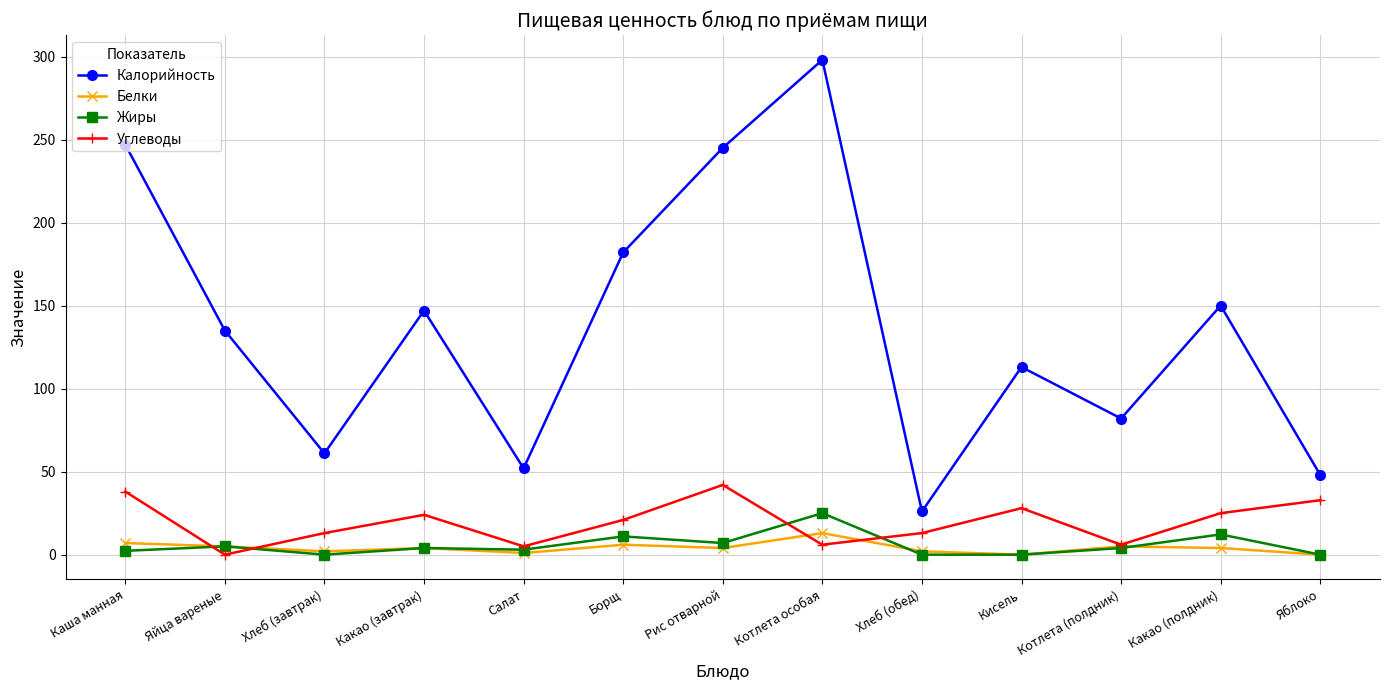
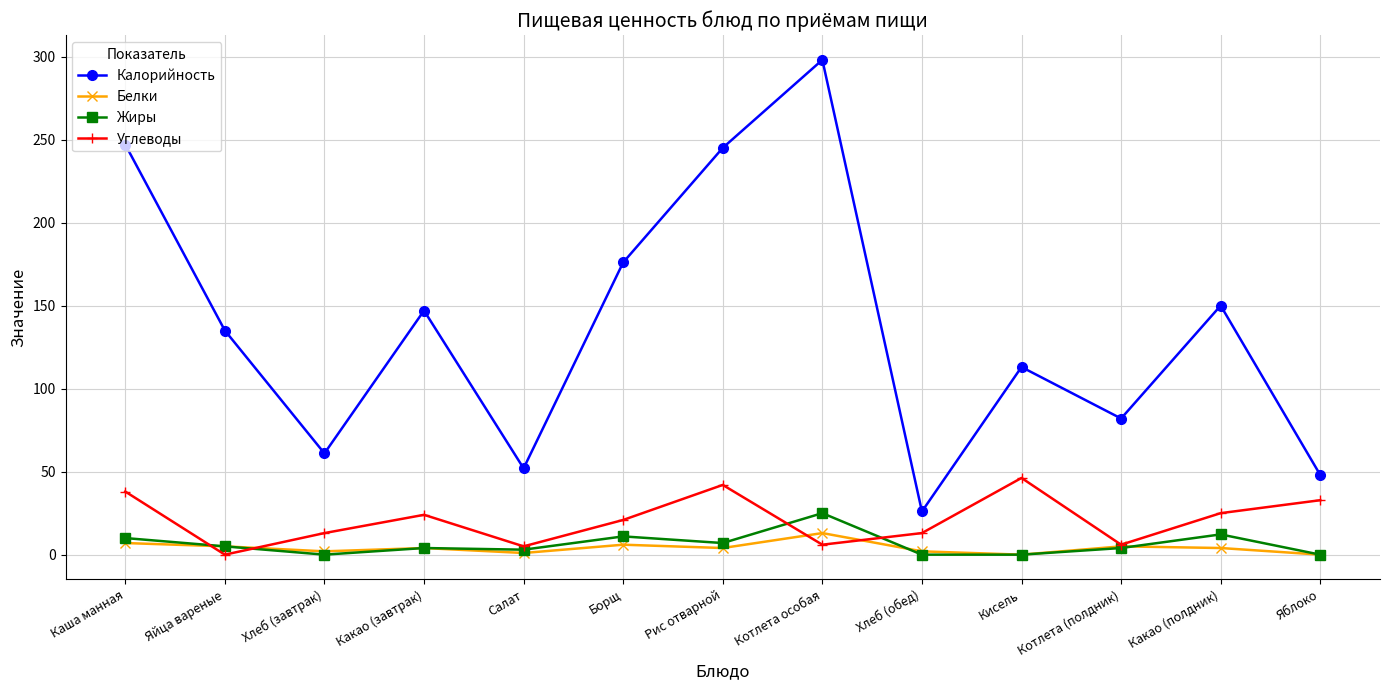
  {
    "Калорийность": {
      "Яйца вареные": 135,
      "Хлеб (завтрак)": 61,
      "Какао (завтрак)": 147,
      "Салат": 52,
-     "Борщ": 182,
+     "Борщ": 176,
      "Рис отварной": 245,
      "Котлета особая": 298,
      "Хлеб (обед)": 26,
      "Кисель": 113,
      "Котлета (полдник)": 82,
      "Какао (полдник)": 150,
      "Яблоко": 48
    },
    "Белки": {
      "Каша манная": 7,
      "Хлеб (завтрак)": 2,
      "Салат": 1,
      "Борщ": 6,
      "Рис отварной": 4,
      "Котлета особая": 13,
      "Хлеб (обед)": 2,
      "Какао (полдник)": 4
    },
    "Жиры": {
-     "Каша манная": 2,
+     "Каша манная": 10,
      "Хлеб (завтрак)": 0,
      "Салат": 3,
      "Борщ": 11,
      "Рис отварной": 7,
      "Котлета особая": 25,
      "Хлеб (обед)": 0,
      "Какао (полдник)": 12
    },
    "Углеводы": {
      "Каша манная": 38,
      "Яйца вареные": 0,
      "Хлеб (завтрак)": 13,
      "Какао (завтрак)": 24,
      "Салат": 5,
      "Борщ": 21,
      "Рис отварной": 42,
      "Котлета особая": 6,
      "Хлеб (обед)": 13,
-     "Кисель": 28,
+     "Кисель": 46,
      "Какао (полдник)": 25,
      "Яблоко": 33
    }
  }
